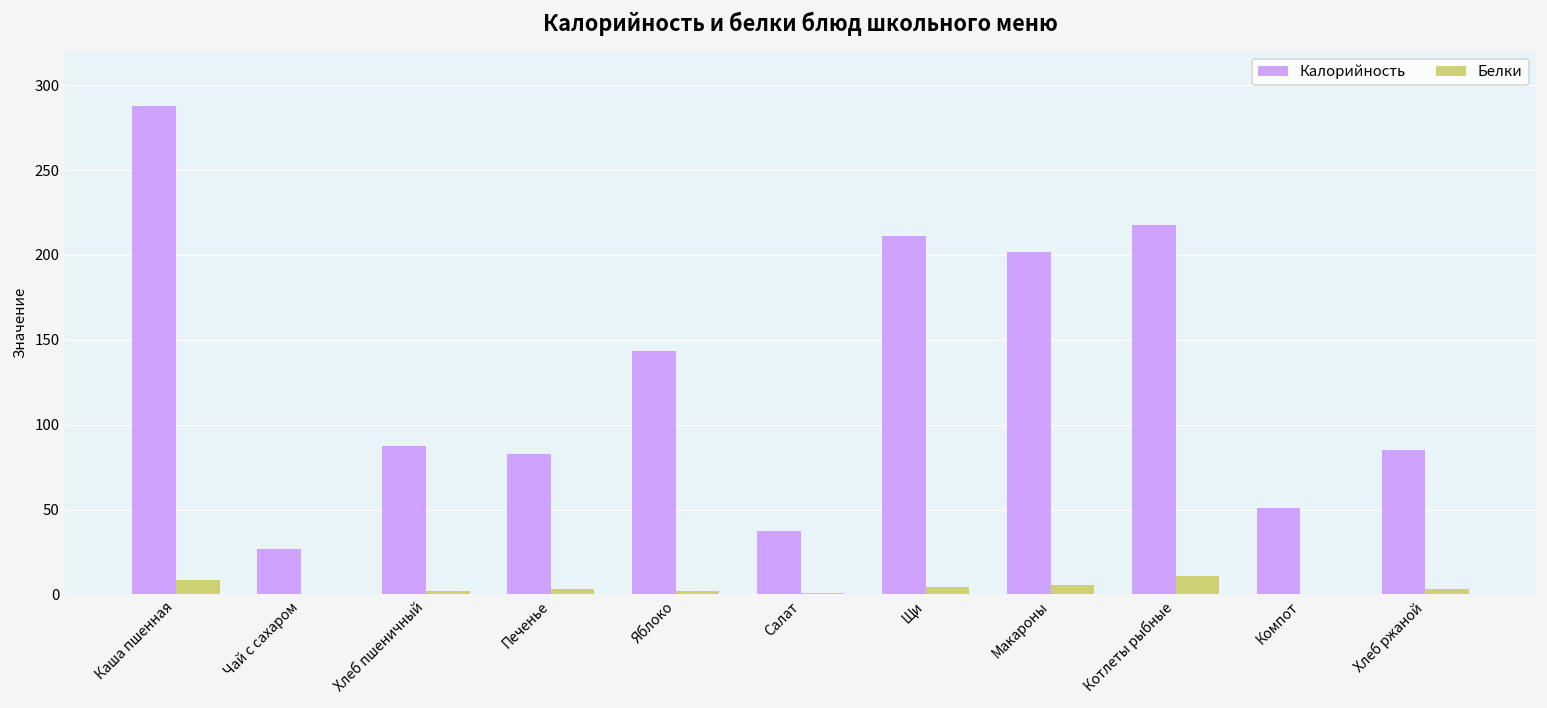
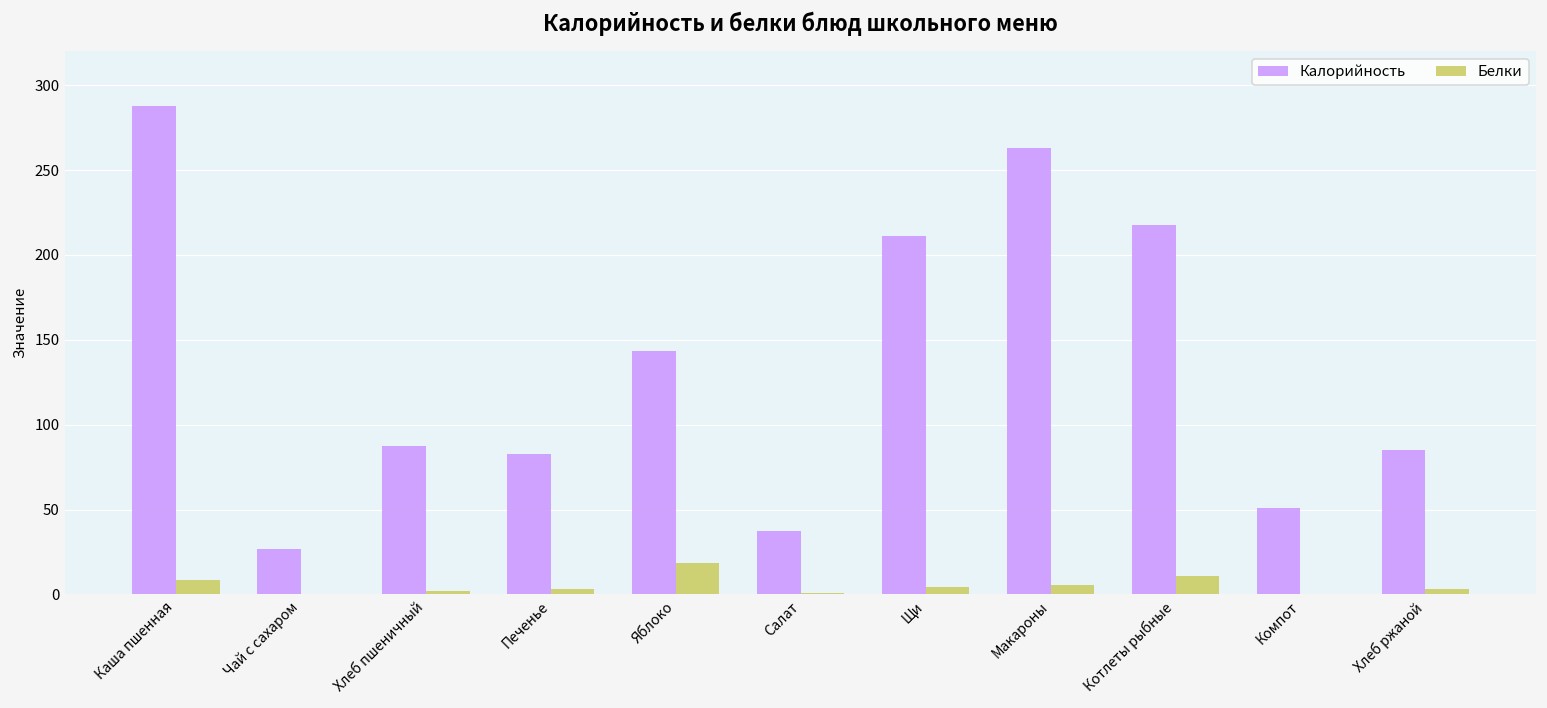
  {
    "Калорийность": {
      "Каша пшенная": 288,
      "Чай с сахаром": 27,
      "Хлеб пшеничный": 88,
      "Печенье": 83,
      "Яблоко": 143,
      "Салат": 38,
      "Щи": 211,
-     "Макароны": 202,
+     "Макароны": 263,
      "Котлеты рыбные": 218,
      "Компот": 51,
      "Хлеб ржаной": 85
    },
    "Белки": {
      "Каша пшенная": 8,
      "Хлеб пшеничный": 2,
      "Печенье": 3,
-     "Яблоко": 2,
+     "Яблоко": 19,
      "Щи": 5,
      "Макароны": 5,
      "Котлеты рыбные": 11,
      "Хлеб ржаной": 3
    }
  }
